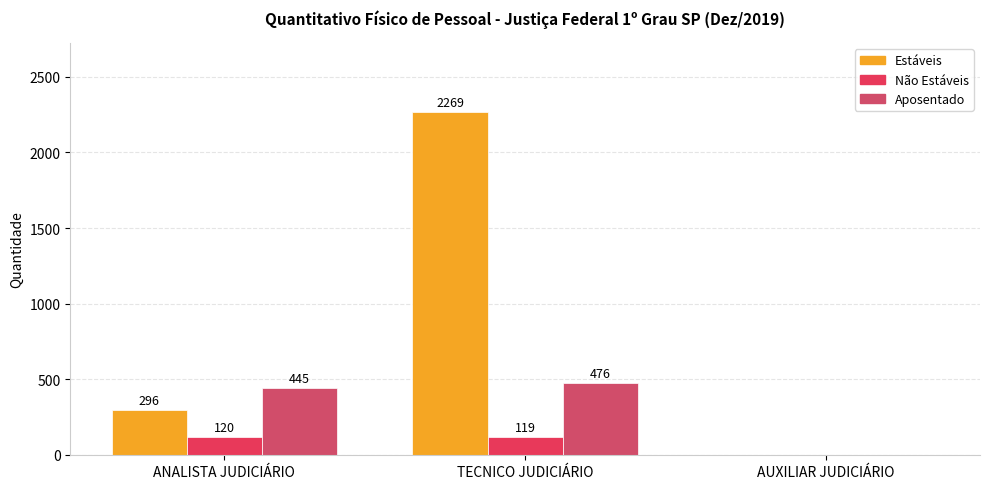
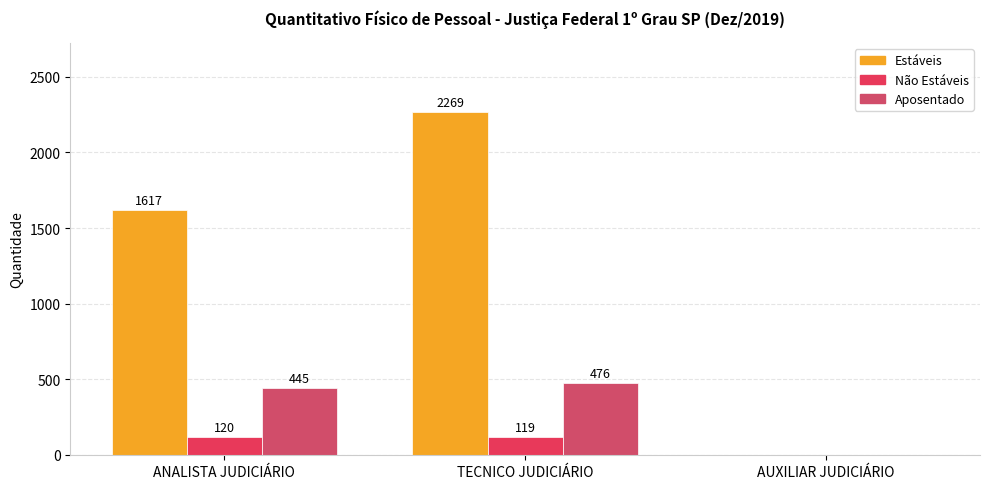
  {
    "Estáveis": {
-     "ANALISTA JUDICIÁRIO": 296,
+     "ANALISTA JUDICIÁRIO": 1617,
      "TECNICO JUDICIÁRIO": 2269
    }
  }
